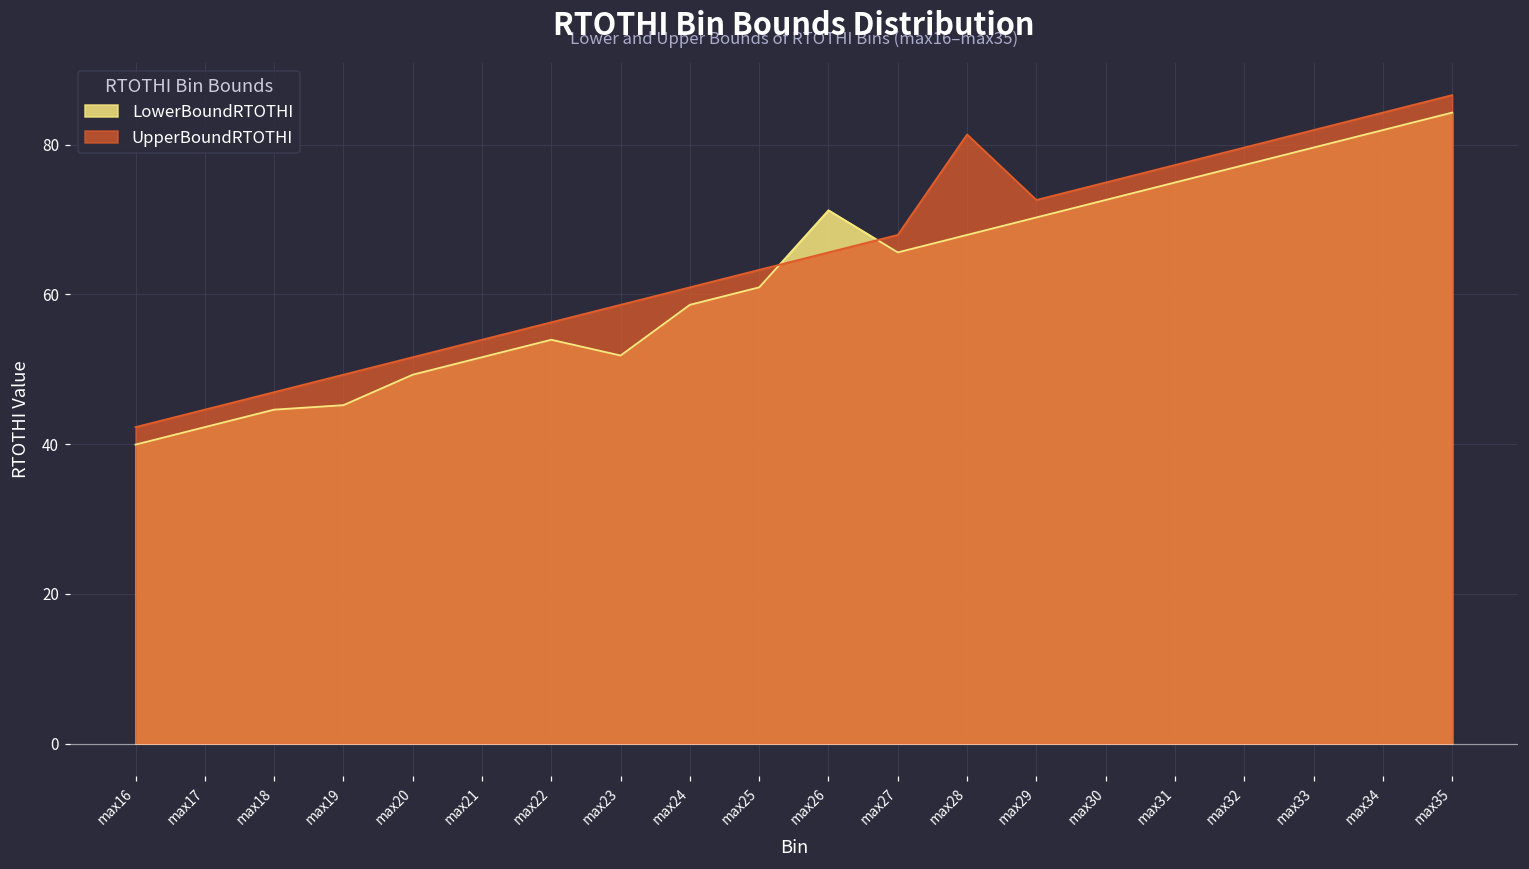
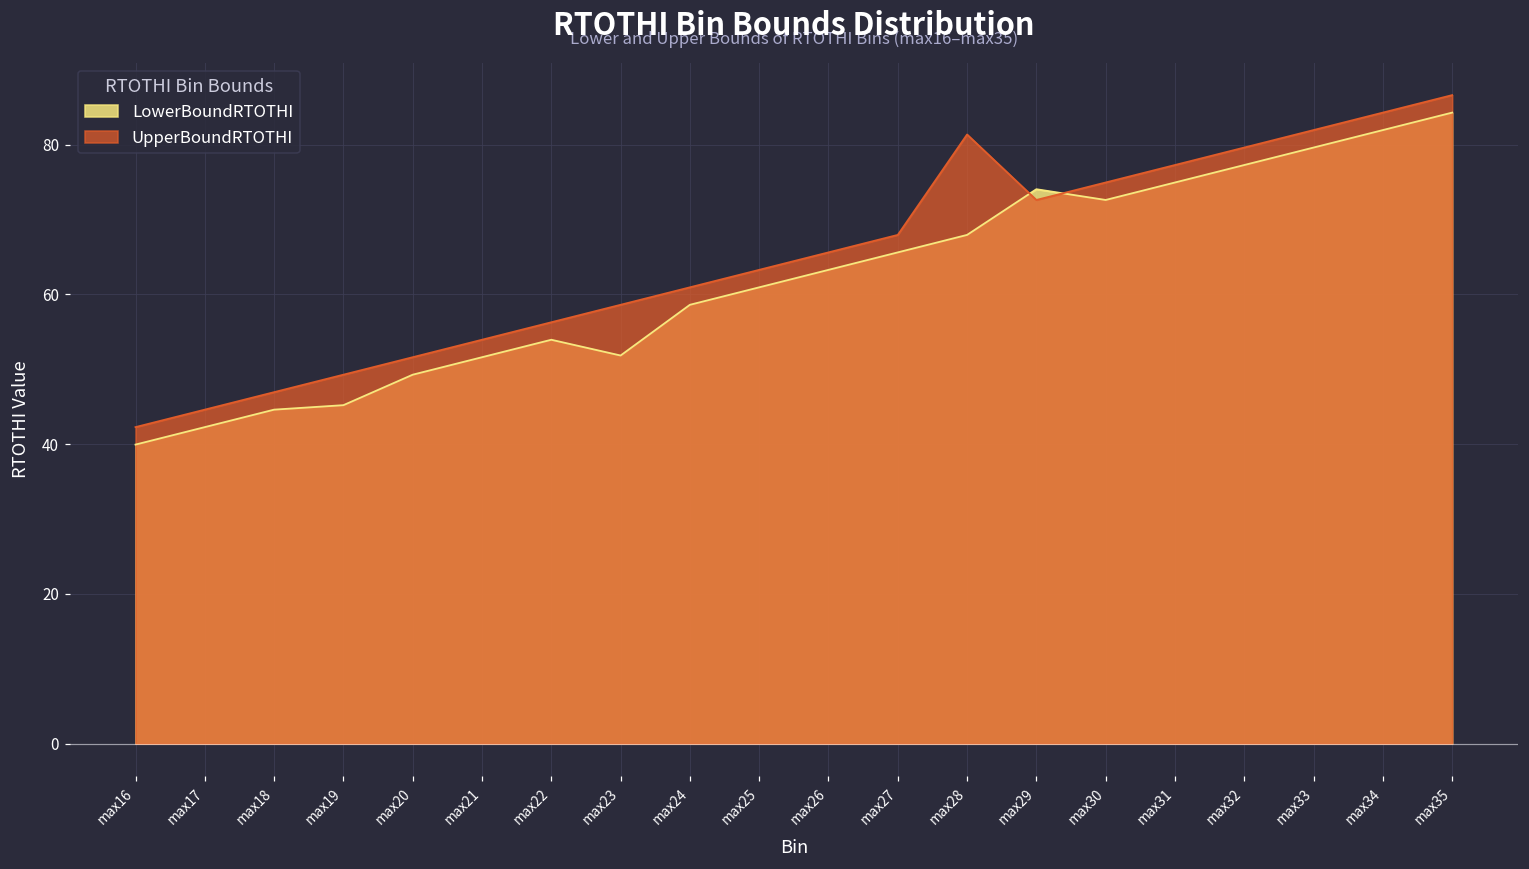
  {
    "LowerBoundRTOTHI": {
      "max16": 40,
      "max17": 42,
      "max18": 45,
      "max19": 45,
      "max20": 49,
      "max21": 52,
      "max22": 54,
      "max23": 52,
      "max24": 59,
      "max25": 61,
-     "max26": 71,
+     "max26": 63,
      "max27": 66,
      "max28": 68,
-     "max29": 70,
+     "max29": 74,
      "max30": 73,
      "max31": 75,
      "max32": 77,
      "max33": 80,
      "max34": 82,
      "max35": 84
    },
    "UpperBoundRTOTHI": {
      "max16": 42,
      "max17": 45,
      "max18": 47,
      "max19": 49,
      "max20": 52,
      "max21": 54,
      "max22": 56,
      "max23": 59,
      "max24": 61,
      "max25": 63,
      "max26": 66,
      "max27": 68,
      "max28": 81,
      "max29": 73,
      "max30": 75,
      "max31": 77,
      "max32": 80,
      "max33": 82,
      "max34": 84,
      "max35": 87
    }
  }
